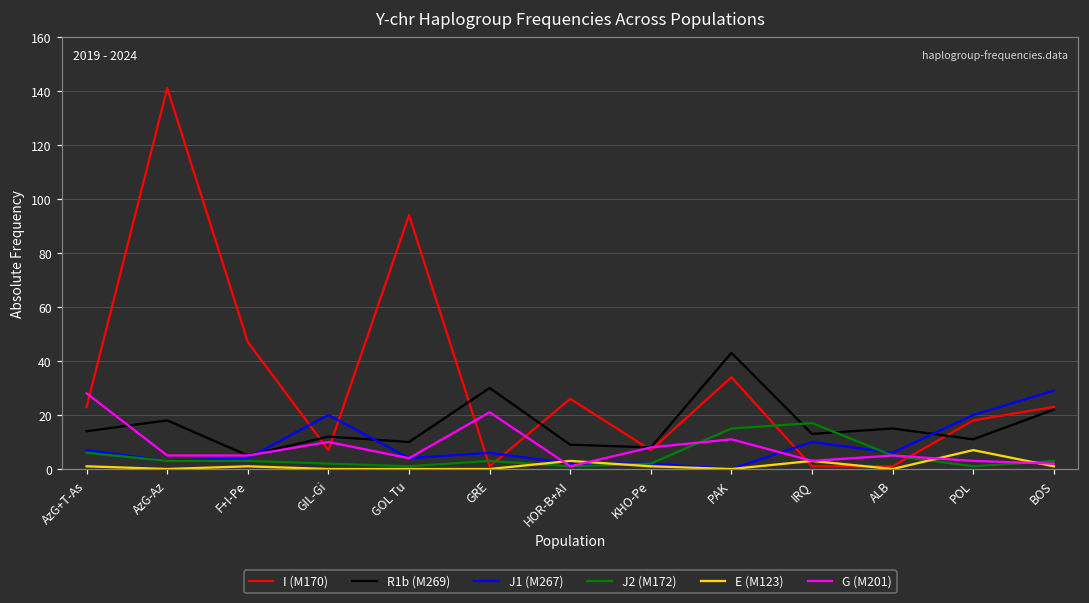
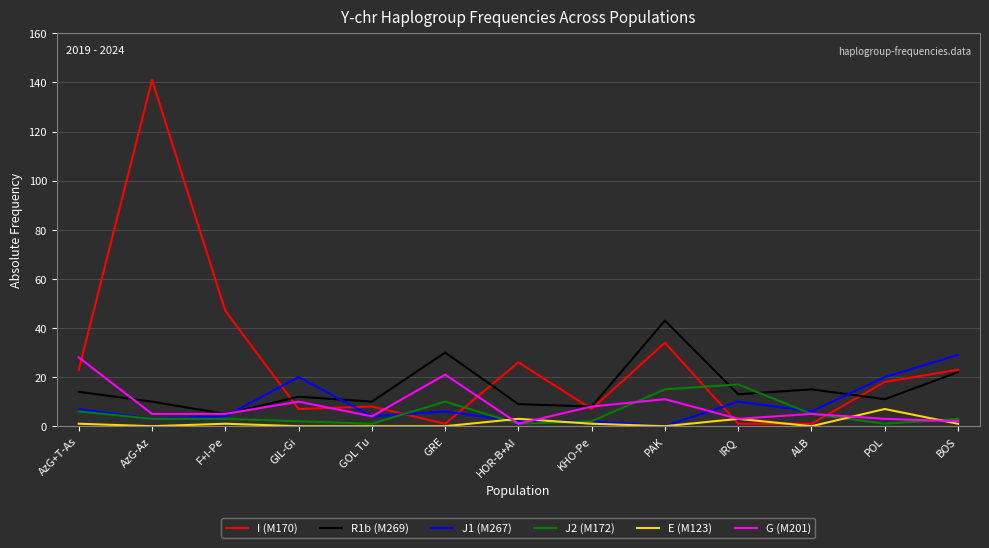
  {
    "I (M170)": {
      "AzG+T-As": 23,
      "AzG-Az": 141,
      "F+I-Pe": 47,
      "GIL-Gi": 7,
-     "GOL Tu": 94,
+     "GOL Tu": 8,
      "HOR-B+AI": 26,
      "PAK": 34,
      "IRQ": 1,
      "POL": 18
    },
    "R1b (M269)": {
      "AzG+T-As": 14,
-     "AzG-Az": 18,
+     "AzG-Az": 10,
      "GIL-Gi": 12,
      "GOL Tu": 10,
      "GRE": 30,
      "HOR-B+AI": 9,
      "PAK": 43,
      "IRQ": 13,
      "ALB": 15,
      "POL": 11
    },
    "J1 (M267)": {
      "GIL-Gi": 20,
      "GRE": 6,
      "IRQ": 10,
      "POL": 20,
      "BOS": 29
    },
    "J2 (M172)": {
      "GIL-Gi": 2,
-     "GRE": 3,
+     "GRE": 10,
      "PAK": 15,
      "IRQ": 17,
      "POL": 1
    },
    "E (M123)": {
      "AzG+T-As": 1,
      "AzG-Az": 0,
      "F+I-Pe": 1,
      "GIL-Gi": 0,
      "POL": 7
    },
    "G (M201)": {
      "AzG+T-As": 28,
      "AzG-Az": 5,
      "GIL-Gi": 10,
      "GRE": 21,
      "PAK": 11,
      "POL": 3
    }
  }
